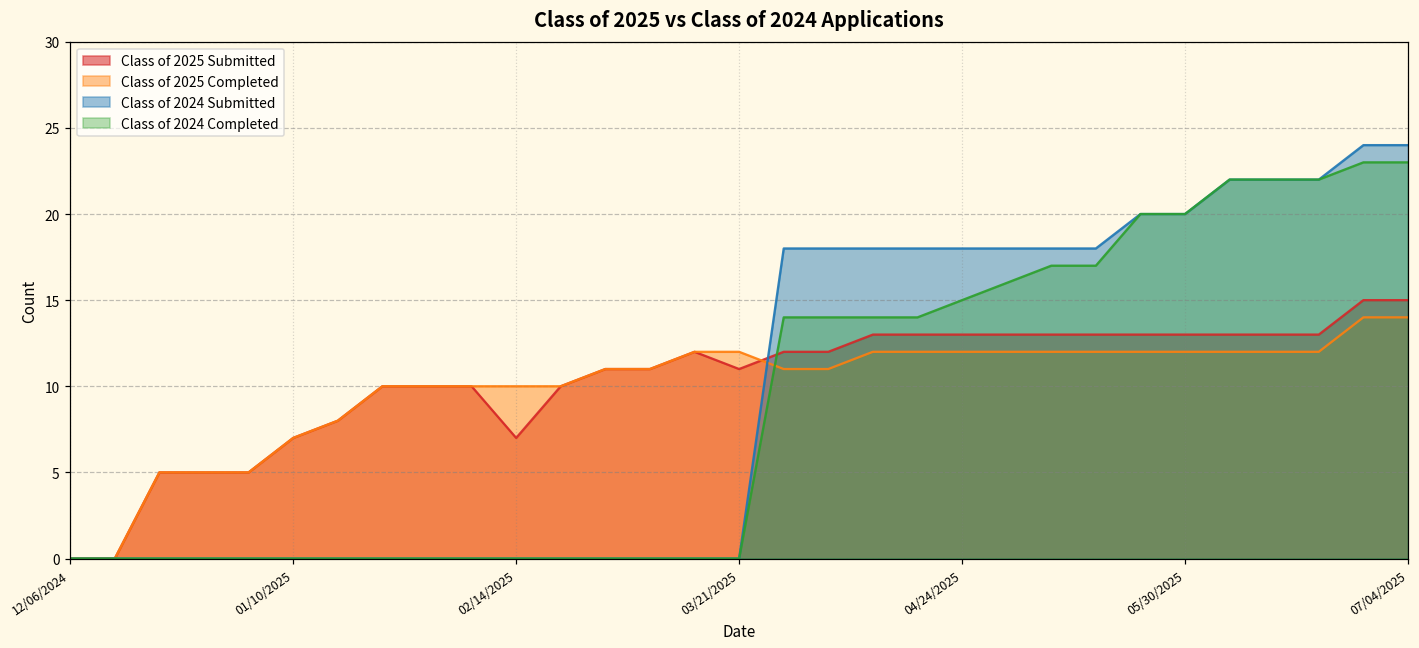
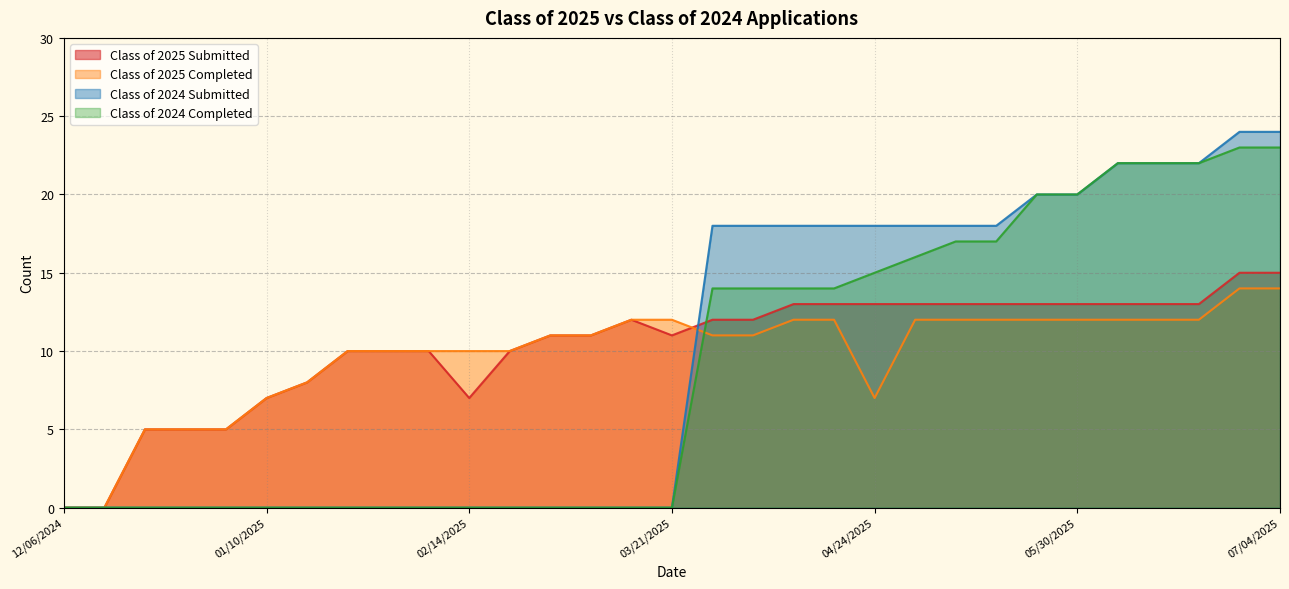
  {
    "Class of 2025 Submitted": {
      "02/14/2025": 7,
      "03/21/2025": 11,
      "04/24/2025": 13,
      "05/30/2025": 13,
      "07/04/2025": 15
    },
    "Class of 2025 Completed": {
      "02/14/2025": 10,
      "03/21/2025": 12,
-     "04/24/2025": 12,
+     "04/24/2025": 7,
      "05/30/2025": 12,
      "07/04/2025": 14
    },
    "Class of 2024 Submitted": {
      "04/24/2025": 18,
      "07/04/2025": 24
    },
    "Class of 2024 Completed": {
      "04/24/2025": 15,
      "07/04/2025": 23
    }
  }
